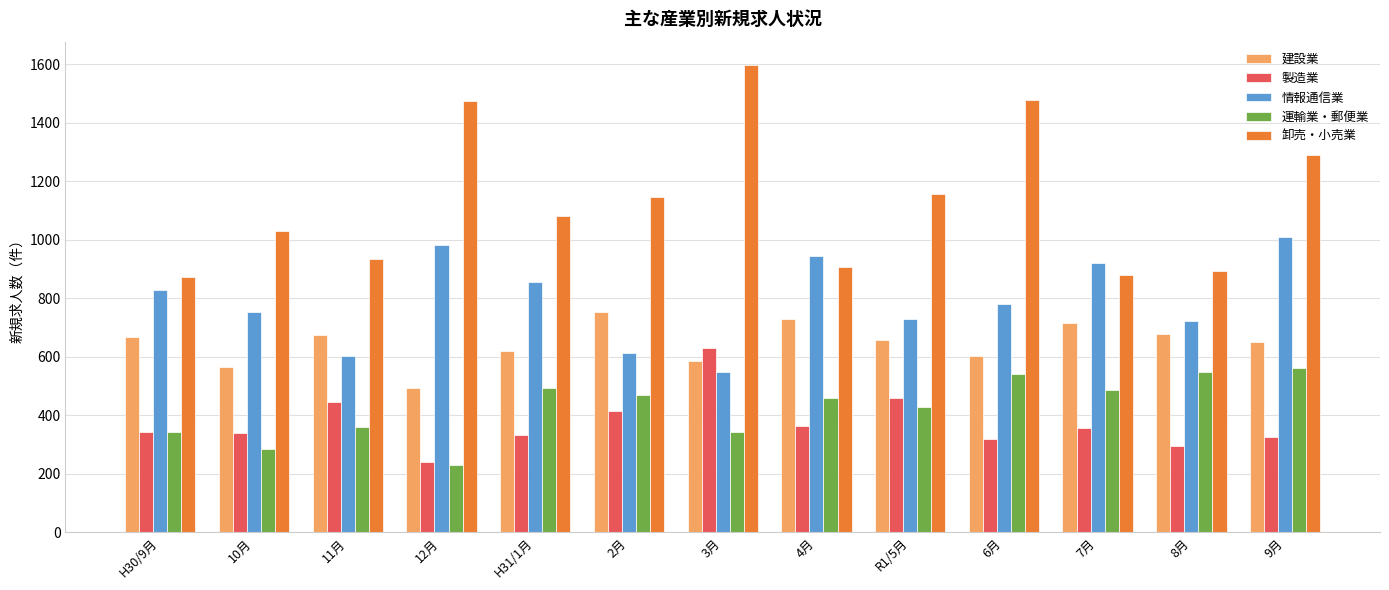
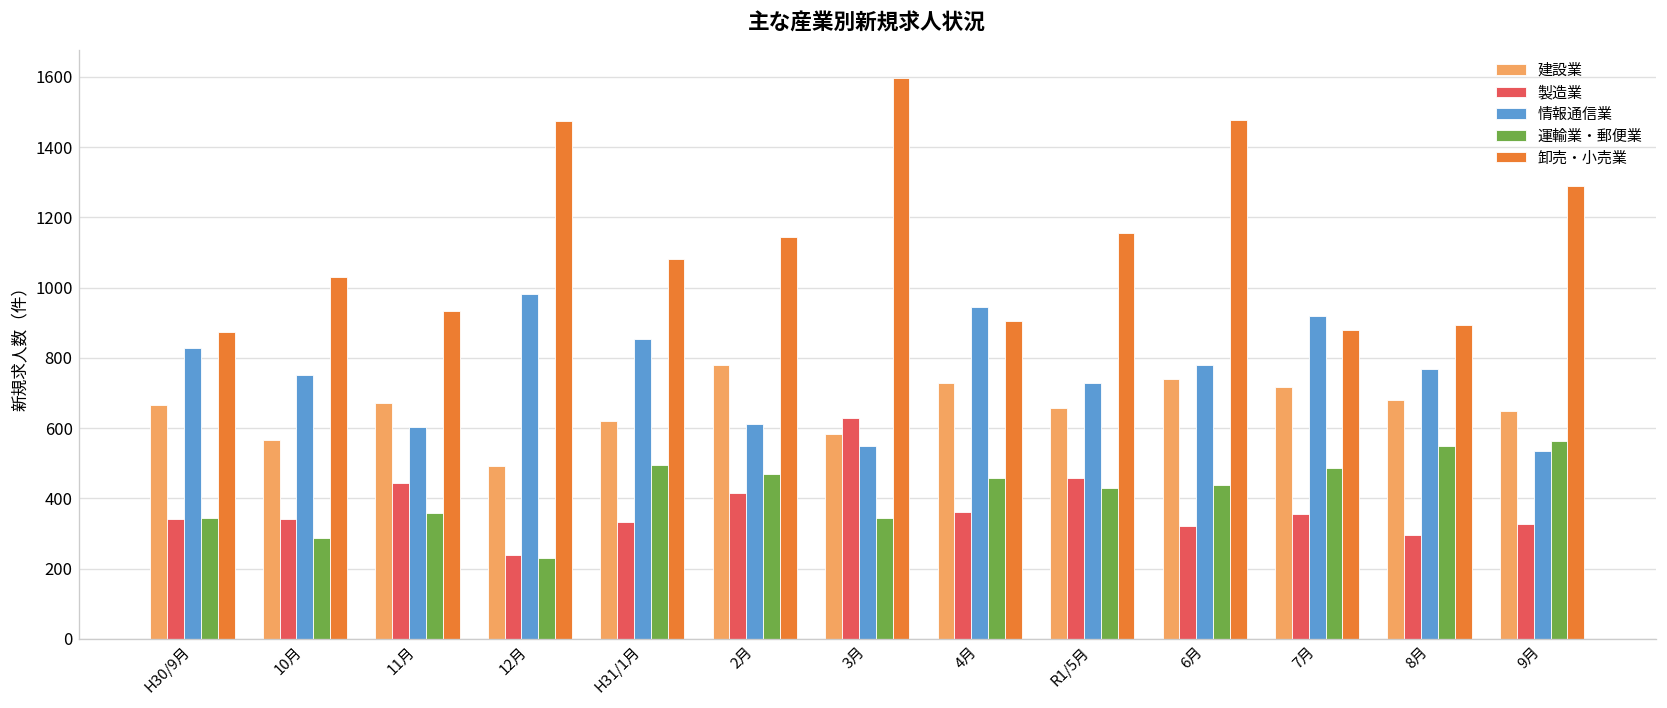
  {
    "建設業": {
      "H30/9月": 670,
      "10月": 570,
      "11月": 670,
      "12月": 490,
      "H31/1月": 620,
-     "2月": 750,
+     "2月": 780,
      "3月": 580,
      "4月": 730,
      "R1/5月": 660,
-     "6月": 600,
+     "6月": 740,
      "7月": 720,
      "8月": 680,
      "9月": 650
    },
    "情報通信業": {
      "H30/9月": 830,
      "10月": 750,
      "11月": 600,
      "12月": 980,
      "H31/1月": 860,
      "2月": 610,
      "3月": 550,
      "4月": 950,
      "R1/5月": 730,
      "6月": 780,
      "7月": 920,
-     "8月": 720,
-     "9月": 1010
+     "8月": 770,
+     "9月": 540
    },
    "運輸業・郵便業": {
      "H30/9月": 340,
      "10月": 290,
      "11月": 360,
      "12月": 230,
      "H31/1月": 490,
      "2月": 470,
      "3月": 340,
      "4月": 460,
      "R1/5月": 430,
-     "6月": 540,
+     "6月": 440,
      "7月": 490,
      "8月": 550,
      "9月": 560
    }
  }
